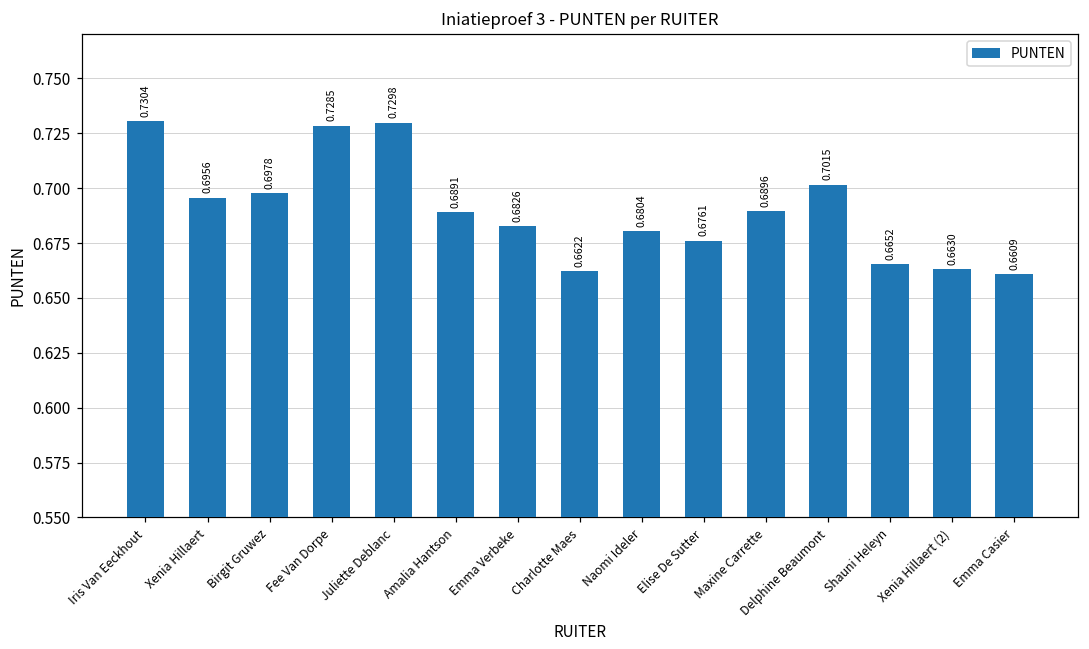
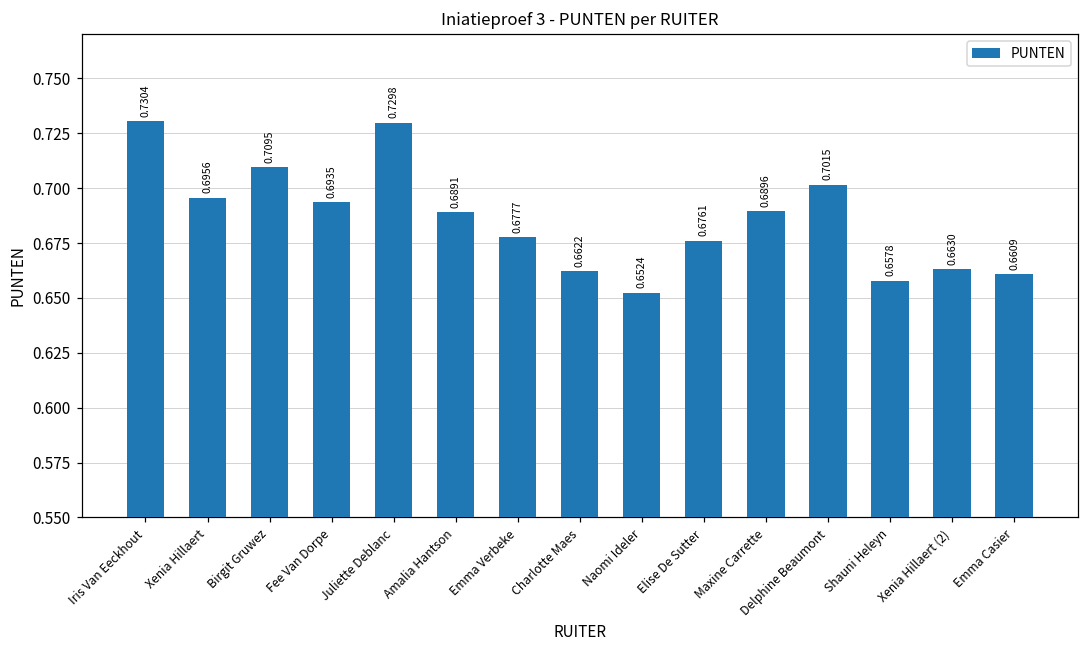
  {
    "Iris Van Eeckhout": 0.7304,
    "Xenia Hillaert": 0.6956,
-   "Birgit Gruwez": 0.6978,
-   "Fee Van Dorpe": 0.7285,
+   "Birgit Gruwez": 0.7095,
+   "Fee Van Dorpe": 0.6935,
    "Juliette Deblanc": 0.7298,
    "Amalia Hantson": 0.6891,
-   "Emma Verbeke": 0.6826,
+   "Emma Verbeke": 0.6777,
    "Charlotte Maes": 0.6622,
-   "Naomi Ideler": 0.6804,
+   "Naomi Ideler": 0.6524,
    "Elise De Sutter": 0.6761,
    "Maxine Carrette": 0.6896,
    "Delphine Beaumont": 0.7015,
-   "Shauni Heleyn": 0.6652,
+   "Shauni Heleyn": 0.6578,
    "Xenia Hillaert (2)": 0.6630,
    "Emma Casier": 0.6609
  }
